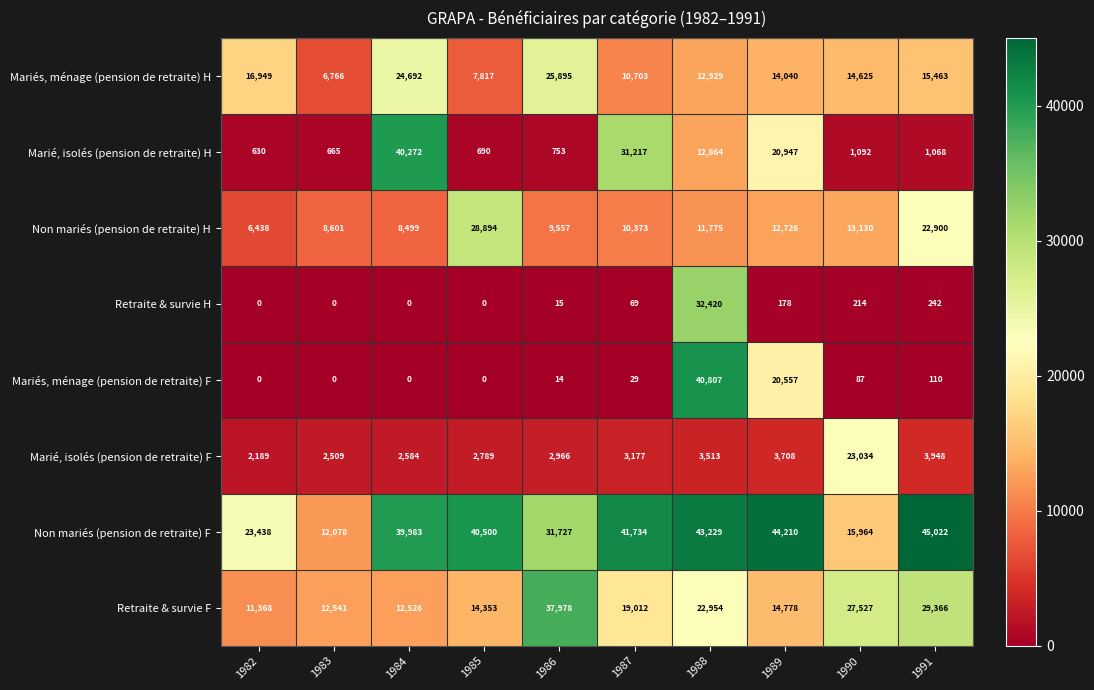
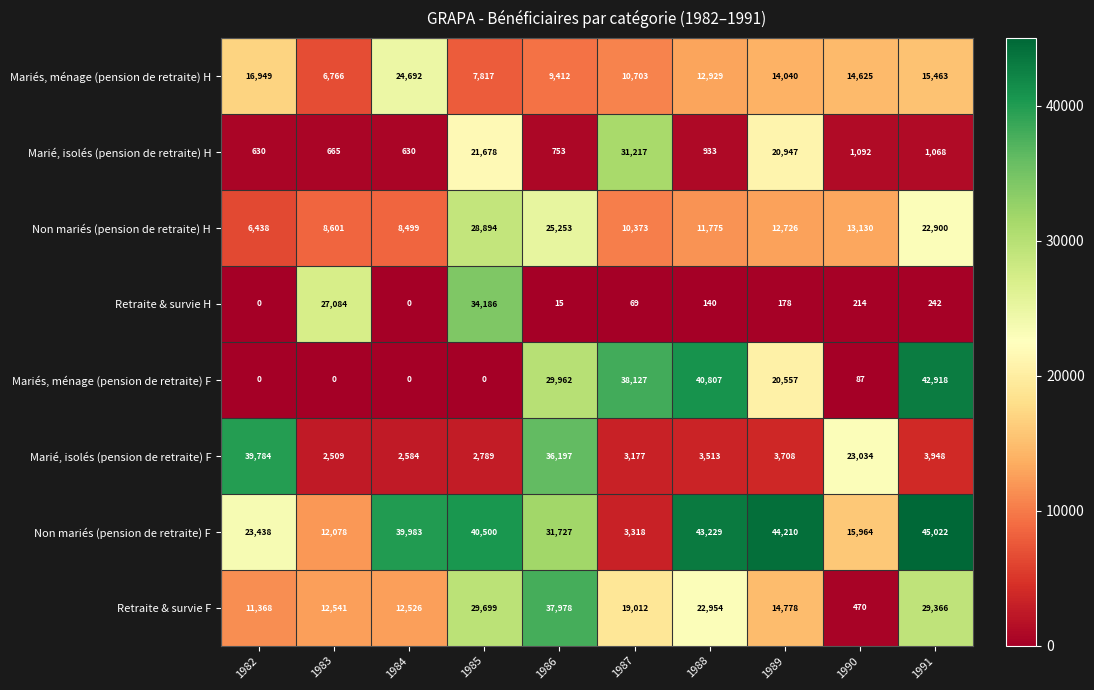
  {
    "Mariés, ménage (pension de retraite) H": {
      "1982": "16,949",
      "1983": "6,766",
      "1984": "24,692",
      "1985": "7,817",
-     "1986": "25,895",
+     "1986": "9,412",
      "1987": "10,703",
      "1988": "12,929",
      "1989": "14,040",
      "1990": "14,625",
      "1991": "15,463"
    },
    "Marié, isolés (pension de retraite) H": {
      "1982": "630",
      "1983": "665",
-     "1984": "40,272",
-     "1985": "690",
+     "1984": "630",
+     "1985": "21,678",
      "1986": "753",
      "1987": "31,217",
-     "1988": "12,864",
+     "1988": "933",
      "1989": "20,947",
      "1990": "1,092",
      "1991": "1,068"
    },
    "Non mariés (pension de retraite) H": {
      "1982": "6,438",
      "1983": "8,601",
      "1984": "8,499",
      "1985": "28,894",
-     "1986": "9,557",
+     "1986": "25,253",
      "1987": "10,373",
      "1988": "11,775",
      "1989": "12,726",
      "1990": "13,130",
      "1991": "22,900"
    },
    "Retraite & survie H": {
      "1982": "0",
-     "1983": "0",
+     "1983": "27,084",
      "1984": "0",
-     "1985": "0",
+     "1985": "34,186",
      "1986": "15",
      "1987": "69",
-     "1988": "32,420",
+     "1988": "140",
      "1989": "178",
      "1990": "214",
      "1991": "242"
    },
    "Mariés, ménage (pension de retraite) F": {
      "1982": "0",
      "1983": "0",
      "1984": "0",
      "1985": "0",
-     "1986": "14",
-     "1987": "29",
+     "1986": "29,962",
+     "1987": "38,127",
      "1988": "40,807",
      "1989": "20,557",
      "1990": "87",
-     "1991": "110"
+     "1991": "42,918"
    },
    "Marié, isolés (pension de retraite) F": {
-     "1982": "2,189",
+     "1982": "39,784",
      "1983": "2,509",
      "1984": "2,584",
      "1985": "2,789",
-     "1986": "2,966",
+     "1986": "36,197",
      "1987": "3,177",
      "1988": "3,513",
      "1989": "3,708",
      "1990": "23,034",
      "1991": "3,948"
    },
    "Non mariés (pension de retraite) F": {
      "1982": "23,438",
      "1983": "12,078",
      "1984": "39,983",
      "1985": "40,500",
      "1986": "31,727",
-     "1987": "41,734",
+     "1987": "3,318",
      "1988": "43,229",
      "1989": "44,210",
      "1990": "15,964",
      "1991": "45,022"
    },
    "Retraite & survie F": {
      "1982": "11,368",
      "1983": "12,541",
      "1984": "12,526",
-     "1985": "14,353",
+     "1985": "29,699",
      "1986": "37,978",
      "1987": "19,012",
      "1988": "22,954",
      "1989": "14,778",
-     "1990": "27,527",
+     "1990": "470",
      "1991": "29,366"
    }
  }
